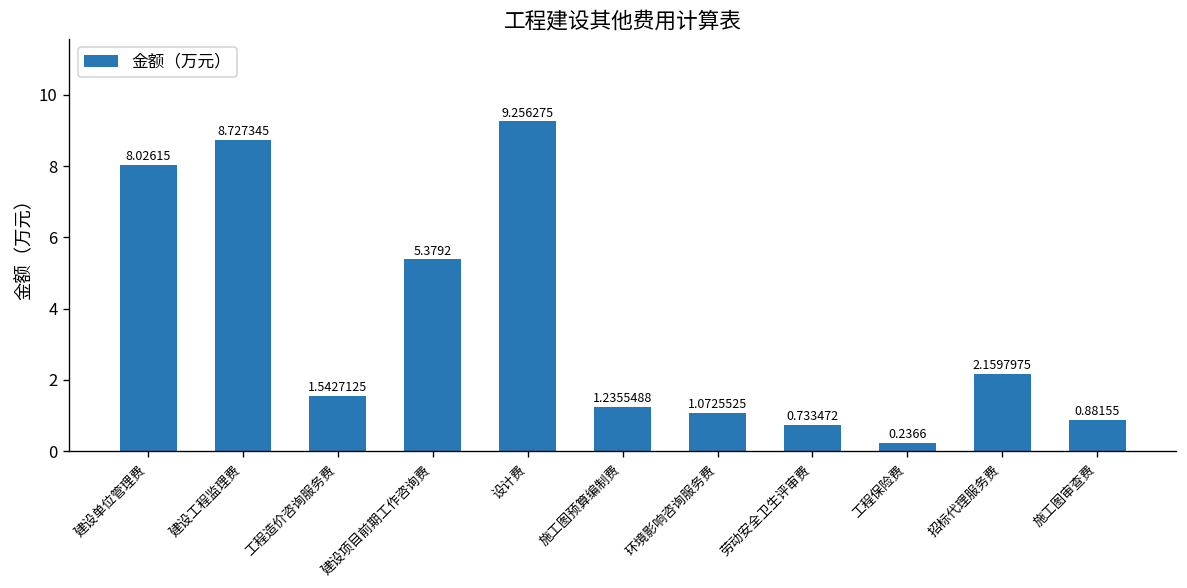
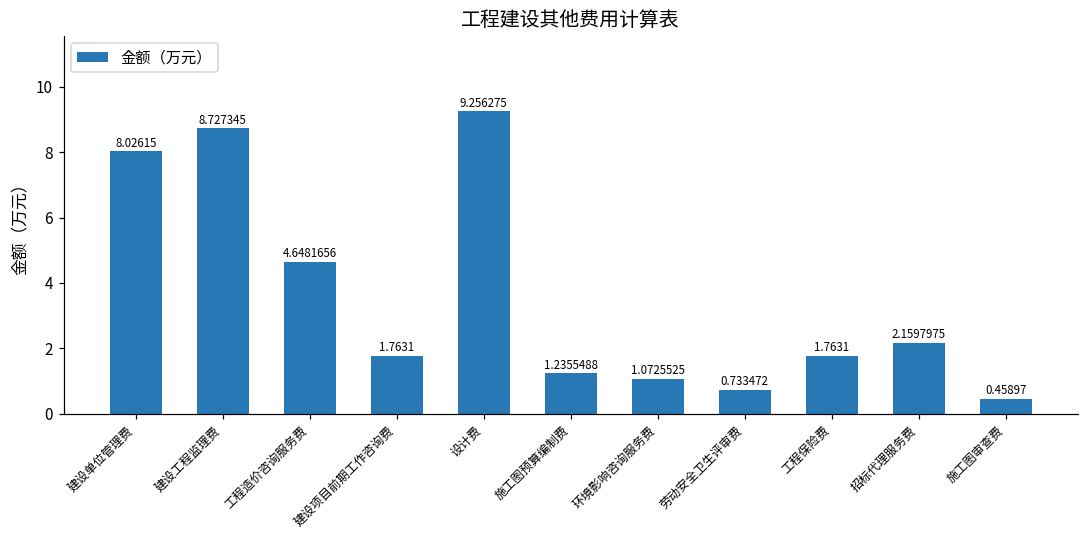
  {
    "建设单位管理费": 8.02615,
    "建设工程监理费": 8.727345,
-   "工程造价咨询服务费": 1.5427125,
-   "建设项目前期工作咨询费": 5.3792,
+   "工程造价咨询服务费": 4.6481656,
+   "建设项目前期工作咨询费": 1.7631,
    "设计费": 9.256275,
    "施工图预算编制费": 1.2355488,
    "环境影响咨询服务费": 1.0725525,
    "劳动安全卫生评审费": 0.733472,
-   "工程保险费": 0.2366,
+   "工程保险费": 1.7631,
    "招标代理服务费": 2.1597975,
-   "施工图审查费": 0.88155
+   "施工图审查费": 0.45897
  }
